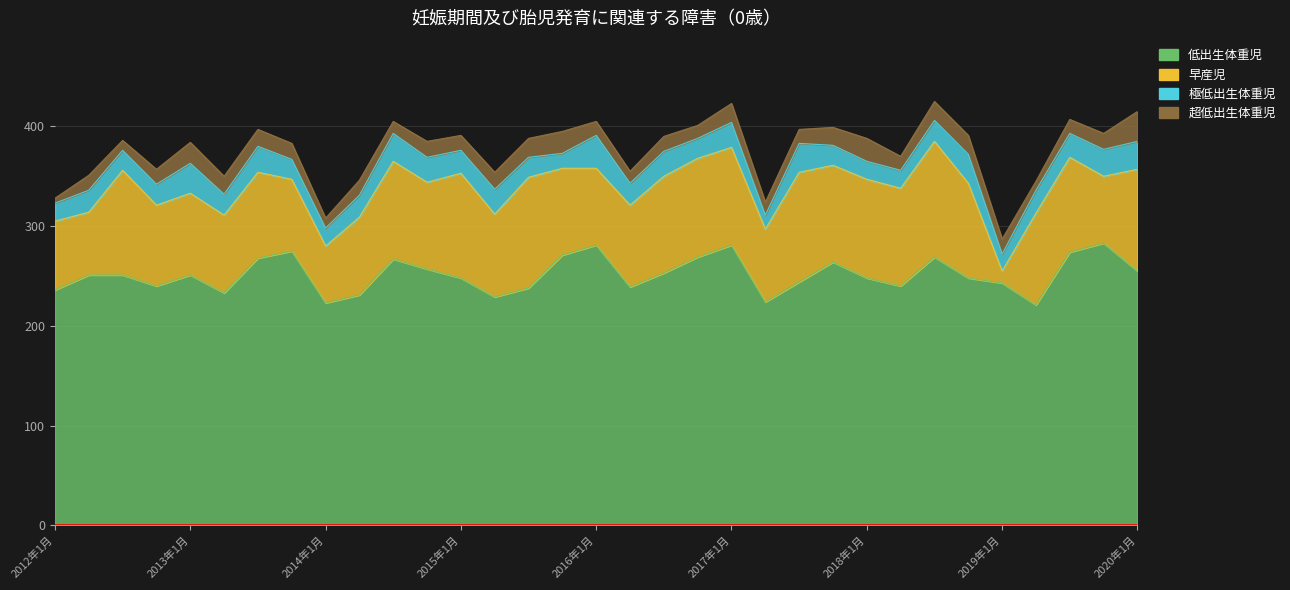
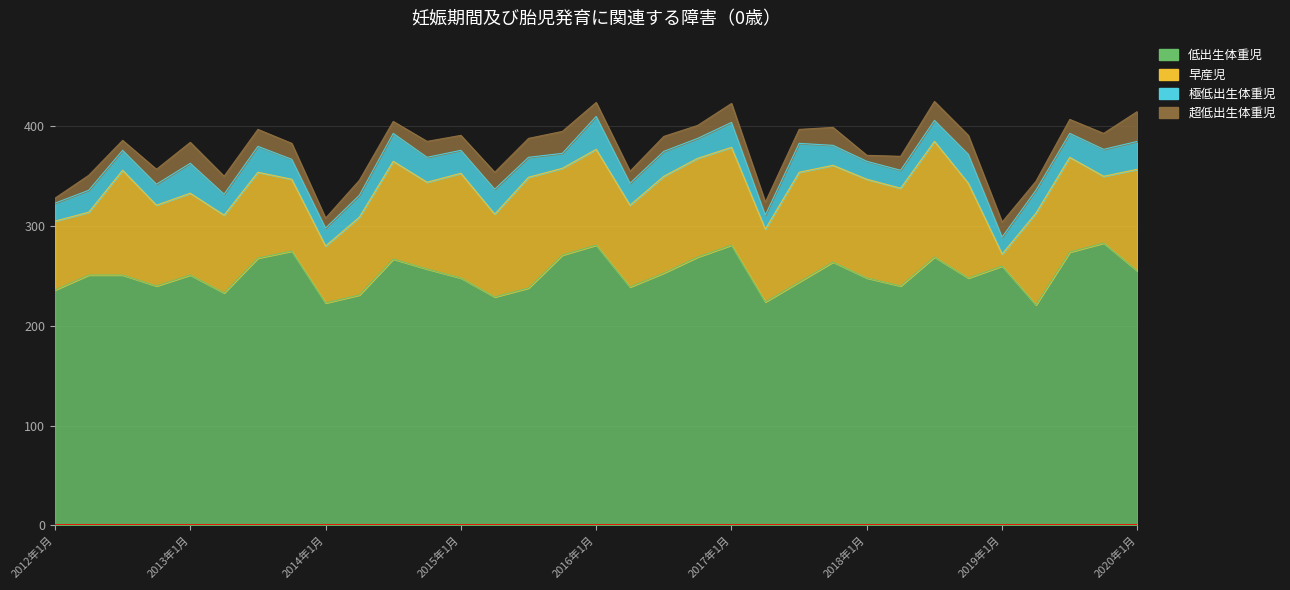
  {
    "低出生体重児": {
      "2012年1月": 240,
      "2013年1月": 250,
      "2014年1月": 220,
      "2015年1月": 250,
      "2016年1月": 280,
      "2017年1月": 280,
      "2018年1月": 250,
-     "2019年1月": 240,
+     "2019年1月": 260,
      "2020年1月": 260
    },
    "早産児": {
      "2012年1月": 70,
      "2013年1月": 80,
      "2014年1月": 60,
      "2015年1月": 110,
-     "2016年1月": 80,
+     "2016年1月": 100,
      "2017年1月": 100,
      "2018年1月": 100,
      "2019年1月": 10,
      "2020年1月": 100
    },
    "極低出生体重児": {
      "2012年1月": 20,
      "2013年1月": 30,
      "2014年1月": 20,
      "2015年1月": 20,
      "2016年1月": 30,
      "2017年1月": 30,
      "2018年1月": 20,
      "2019年1月": 20,
      "2020年1月": 30
    },
    "超低出生体重児": {
      "2012年1月": 10,
      "2013年1月": 20,
      "2014年1月": 10,
      "2015年1月": 20,
      "2016年1月": 10,
      "2017年1月": 20,
-     "2018年1月": 20,
+     "2018年1月": 10,
      "2019年1月": 20,
      "2020年1月": 30
    }
  }
